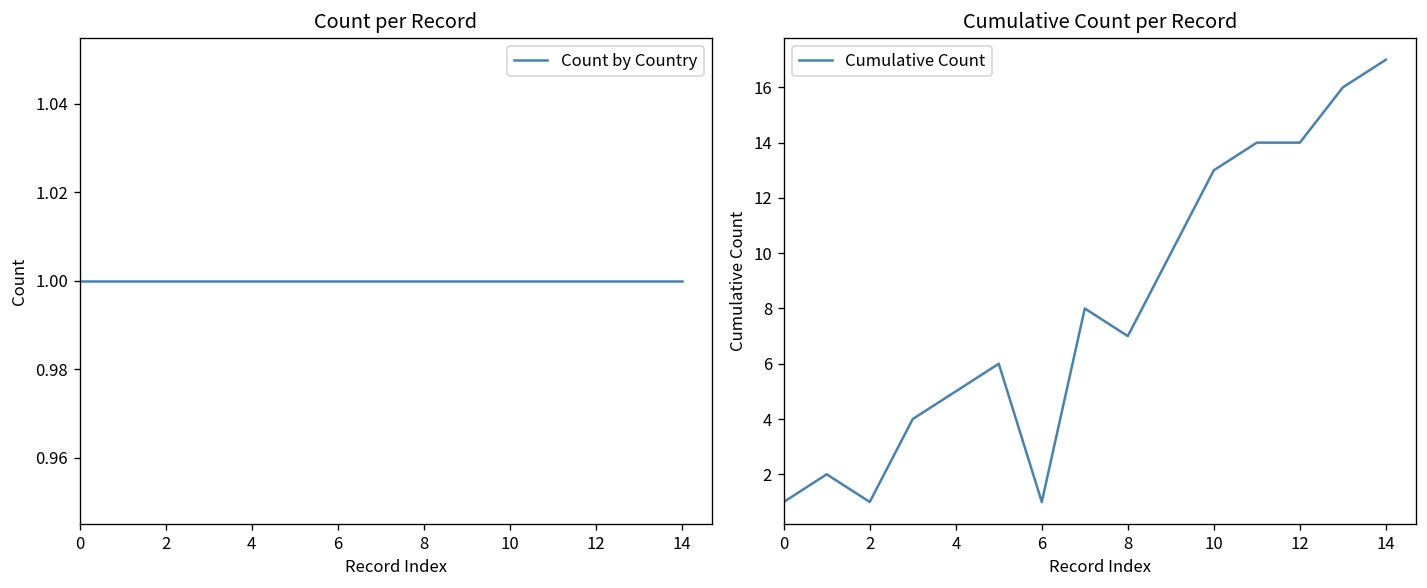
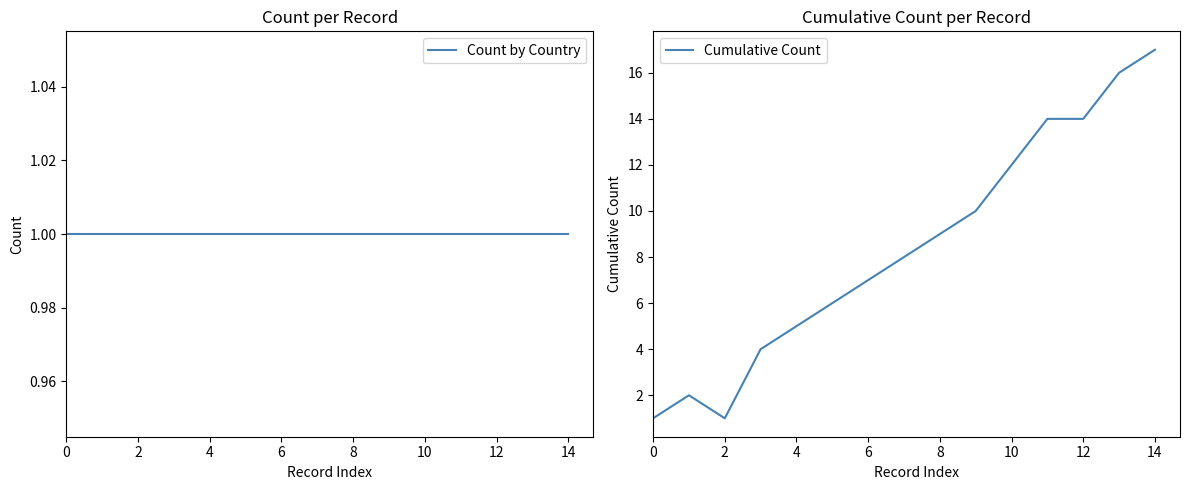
  {
    "Count per Record": {
      "0": 1.000,
      "2": 1.000,
      "4": 1.000,
      "6": 1.000,
      "8": 1.000,
      "10": 1.000,
      "12": 1.000,
      "14": 1.000
    },
    "Cumulative Count per Record": {
      "0": 1,
      "2": 1,
      "4": 5,
-     "6": 1,
-     "8": 7,
-     "10": 13,
+     "6": 7,
+     "8": 9,
+     "10": 12,
      "12": 14,
      "14": 17
    }
  }
